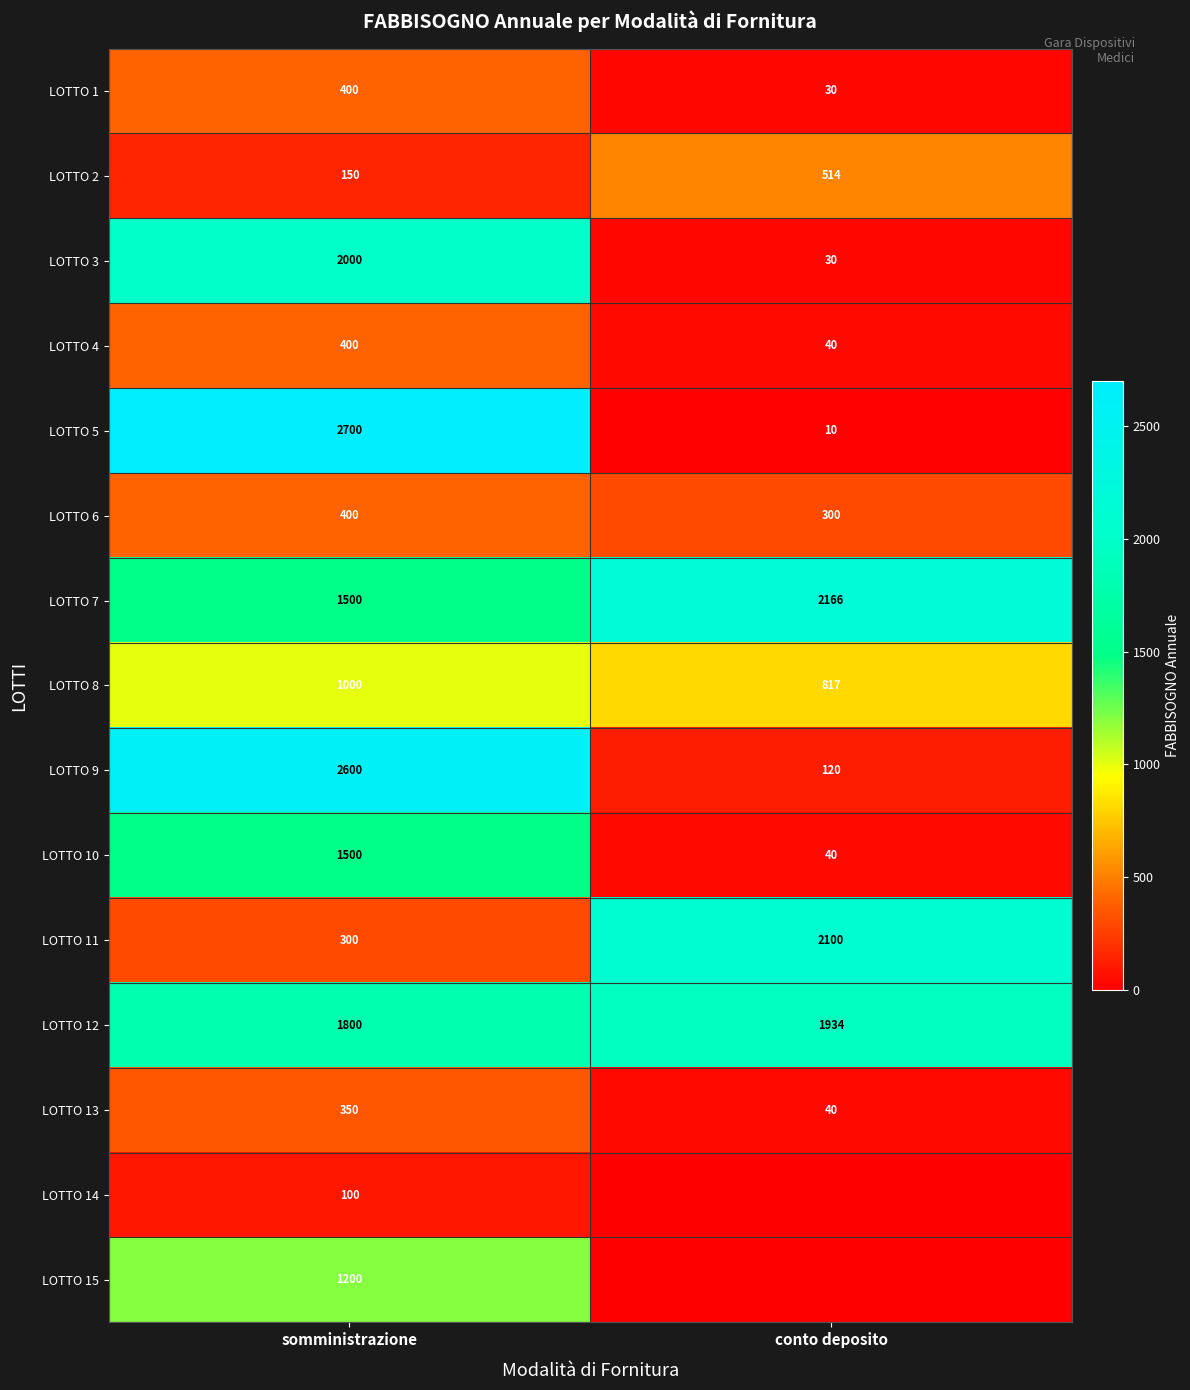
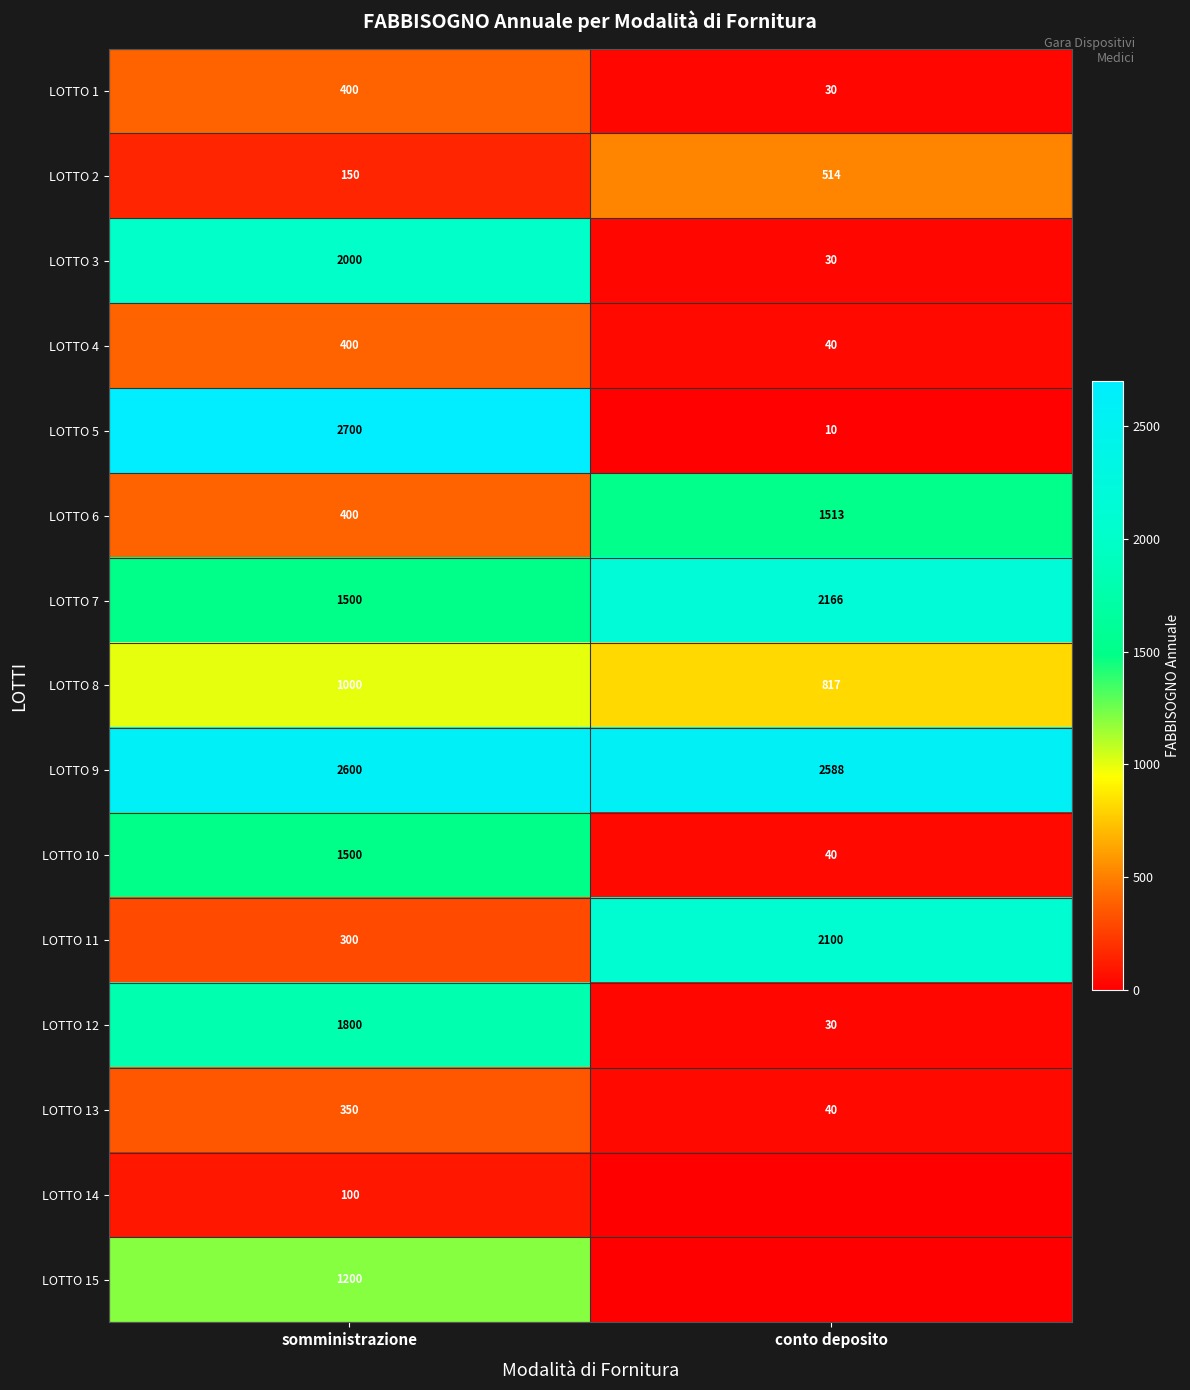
  {
    "LOTTO 1": {
      "somministrazione": 400,
      "conto deposito": 30
    },
    "LOTTO 2": {
      "somministrazione": 150,
      "conto deposito": 514
    },
    "LOTTO 3": {
      "somministrazione": 2000,
      "conto deposito": 30
    },
    "LOTTO 4": {
      "somministrazione": 400,
      "conto deposito": 40
    },
    "LOTTO 5": {
      "somministrazione": 2700,
      "conto deposito": 10
    },
    "LOTTO 6": {
      "somministrazione": 400,
-     "conto deposito": 300
+     "conto deposito": 1513
    },
    "LOTTO 7": {
      "somministrazione": 1500,
      "conto deposito": 2166
    },
    "LOTTO 8": {
      "somministrazione": 1000,
      "conto deposito": 817
    },
    "LOTTO 9": {
      "somministrazione": 2600,
-     "conto deposito": 120
+     "conto deposito": 2588
    },
    "LOTTO 10": {
      "somministrazione": 1500,
      "conto deposito": 40
    },
    "LOTTO 11": {
      "somministrazione": 300,
      "conto deposito": 2100
    },
    "LOTTO 12": {
      "somministrazione": 1800,
-     "conto deposito": 1934
+     "conto deposito": 30
    },
    "LOTTO 13": {
      "somministrazione": 350,
      "conto deposito": 40
    },
    "LOTTO 14": {
      "somministrazione": 100
    },
    "LOTTO 15": {
      "somministrazione": 1200
    }
  }
